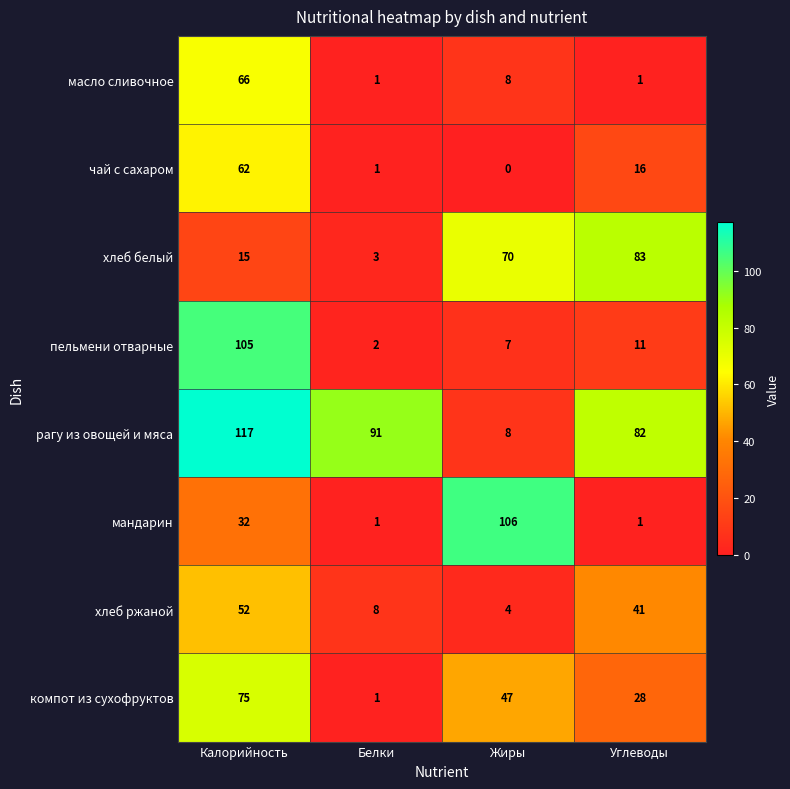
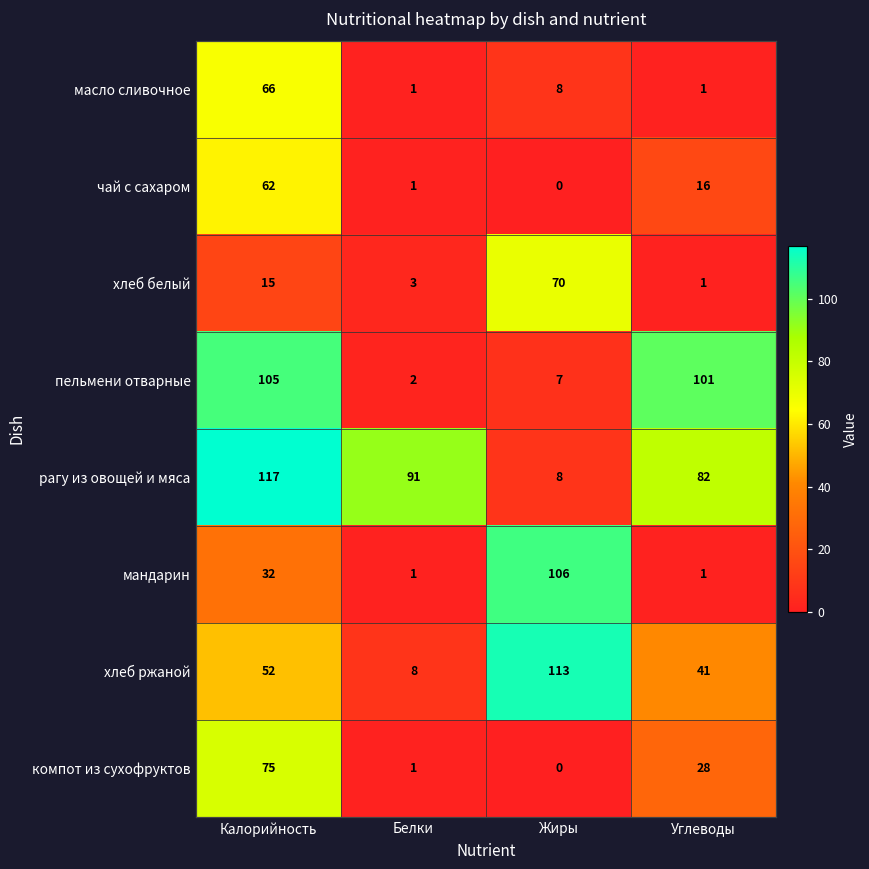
  {
    "масло сливочное": {
      "Калорийность": 66,
      "Белки": 1,
      "Жиры": 8,
      "Углеводы": 1
    },
    "чай с сахаром": {
      "Калорийность": 62,
      "Белки": 1,
      "Жиры": 0,
      "Углеводы": 16
    },
    "хлеб белый": {
      "Калорийность": 15,
      "Белки": 3,
      "Жиры": 70,
-     "Углеводы": 83
+     "Углеводы": 1
    },
    "пельмени отварные": {
      "Калорийность": 105,
      "Белки": 2,
      "Жиры": 7,
-     "Углеводы": 11
+     "Углеводы": 101
    },
    "рагу из овощей и мяса": {
      "Калорийность": 117,
      "Белки": 91,
      "Жиры": 8,
      "Углеводы": 82
    },
    "мандарин": {
      "Калорийность": 32,
      "Белки": 1,
      "Жиры": 106,
      "Углеводы": 1
    },
    "хлеб ржаной": {
      "Калорийность": 52,
      "Белки": 8,
-     "Жиры": 4,
+     "Жиры": 113,
      "Углеводы": 41
    },
    "компот из сухофруктов": {
      "Калорийность": 75,
      "Белки": 1,
-     "Жиры": 47,
+     "Жиры": 0,
      "Углеводы": 28
    }
  }
